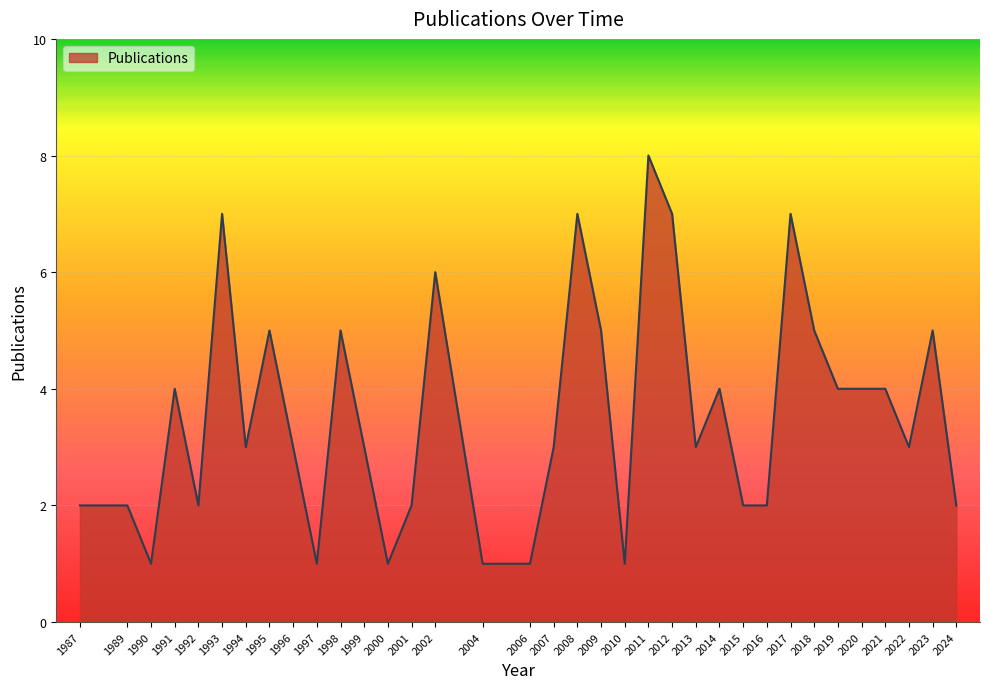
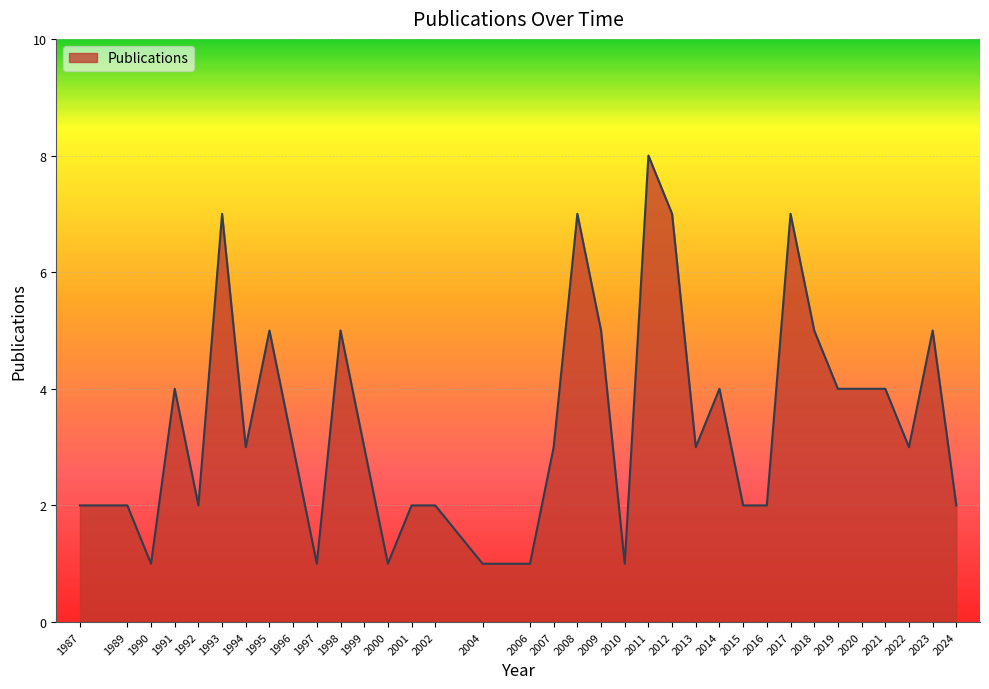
  {
    "1987": 2,
    "1989": 2,
    "1990": 1,
    "1991": 4,
    "1992": 2,
    "1993": 7,
    "1994": 3,
    "1995": 5,
    "1996": 3,
    "1997": 1,
    "1998": 5,
    "1999": 3,
    "2000": 1,
    "2001": 2,
-   "2002": 6,
+   "2002": 2,
    "2004": 1,
    "2006": 1,
    "2007": 3,
    "2008": 7,
    "2009": 5,
    "2010": 1,
    "2011": 8,
    "2012": 7,
    "2013": 3,
    "2014": 4,
    "2015": 2,
    "2016": 2,
    "2017": 7,
    "2018": 5,
    "2019": 4,
    "2020": 4,
    "2021": 4,
    "2022": 3,
    "2023": 5,
    "2024": 2
  }
